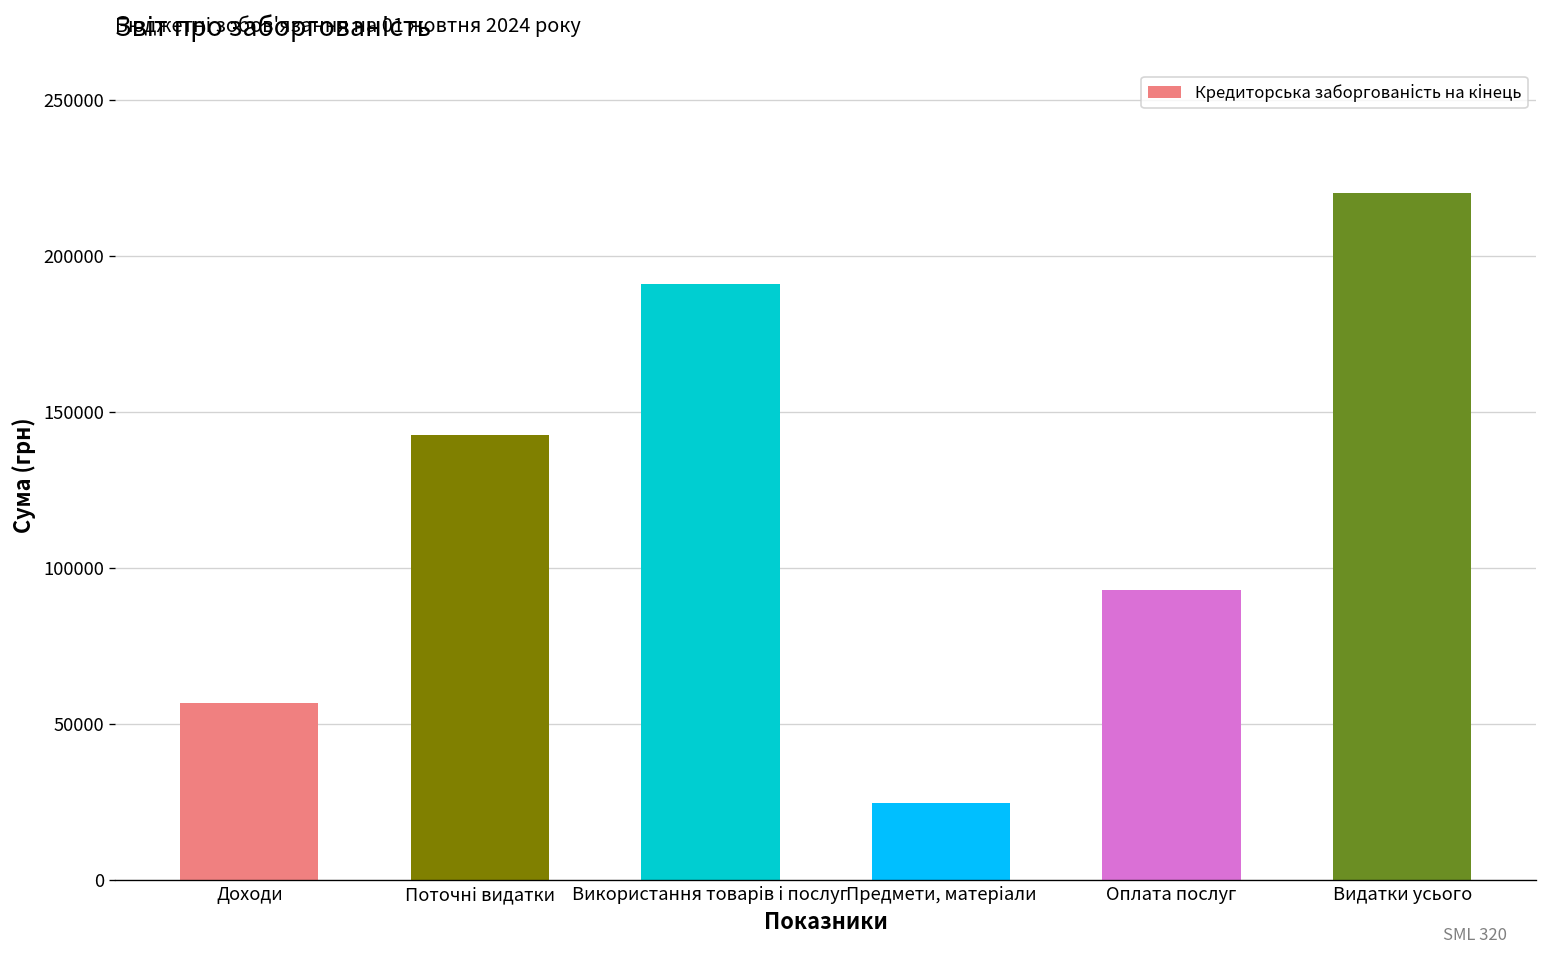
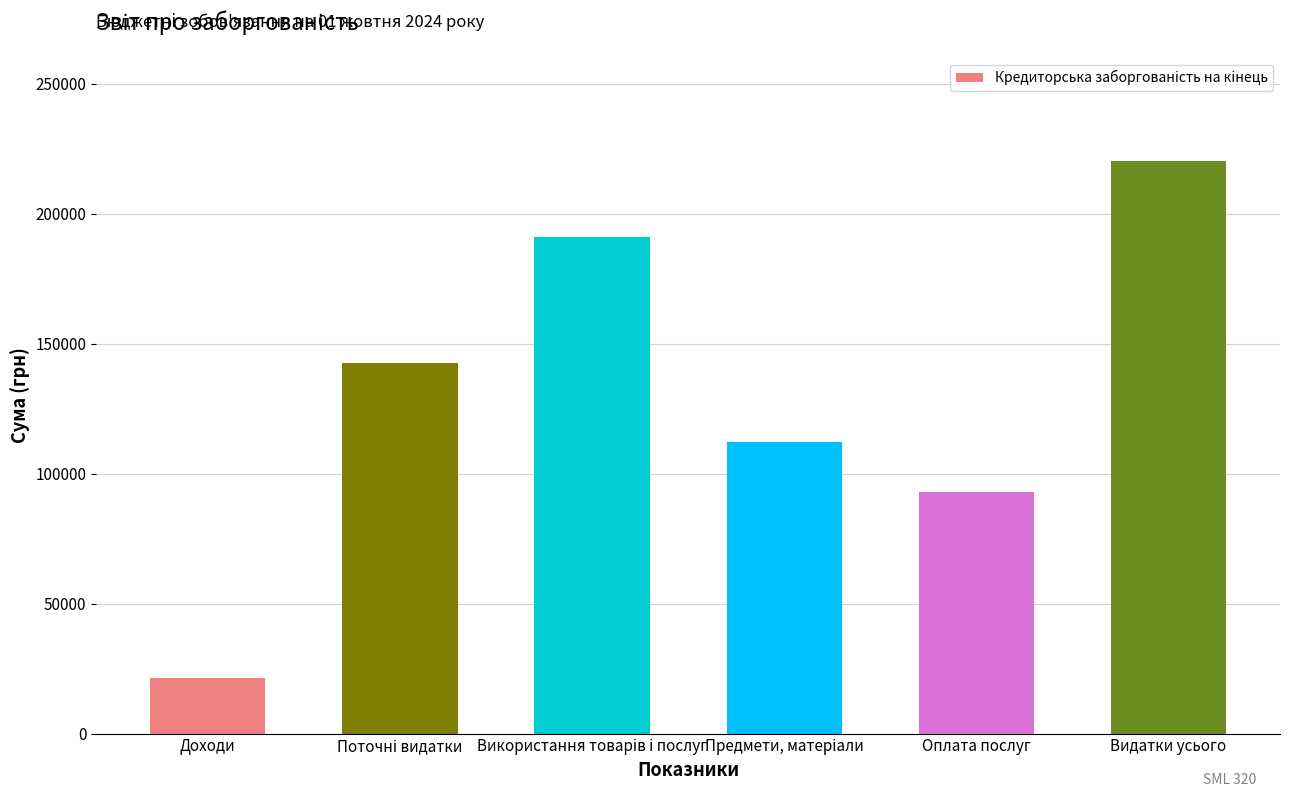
  {
-   "Доходи": 57000,
+   "Доходи": 21000,
    "Поточні видатки": 143000,
    "Використання товарів і послуг": 191000,
-   "Предмети, матеріали": 25000,
+   "Предмети, матеріали": 112000,
    "Оплата послуг": 93000,
    "Видатки усього": 220000
  }
